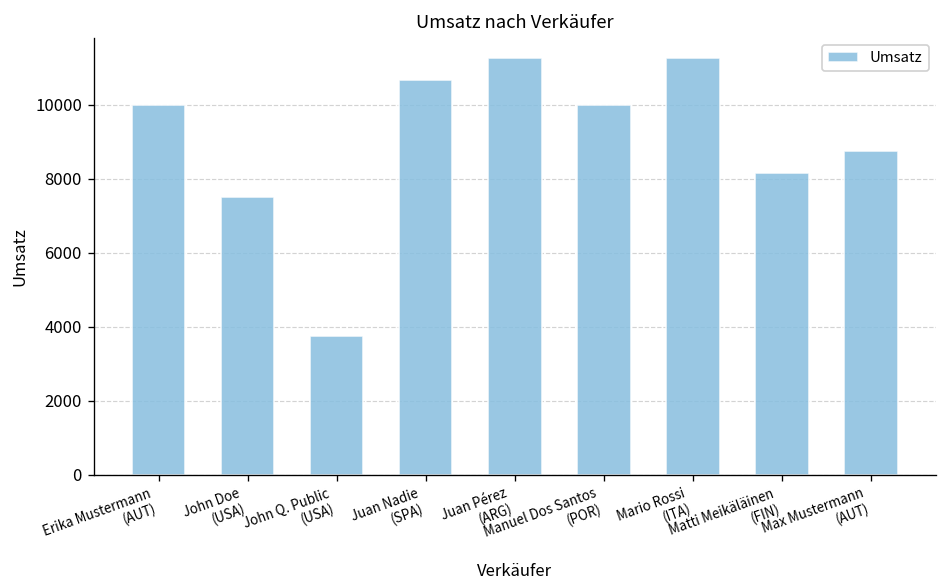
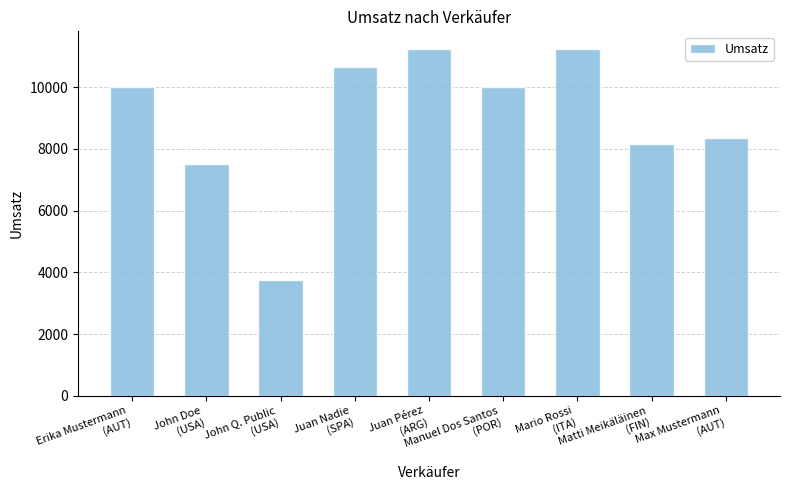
  {
    "Erika Mustermann (AUT)": 10000,
    "John Doe (USA)": 7500,
    "John Q. Public (USA)": 3800,
    "Juan Nadie (SPA)": 10700,
    "Juan Pérez (ARG)": 11300,
    "Manuel Dos Santos (POR)": 10000,
    "Mario Rossi (ITA)": 11300,
    "Matti Meikäläinen (FIN)": 8200,
-   "Max Mustermann (AUT)": 8800
+   "Max Mustermann (AUT)": 8300
  }
